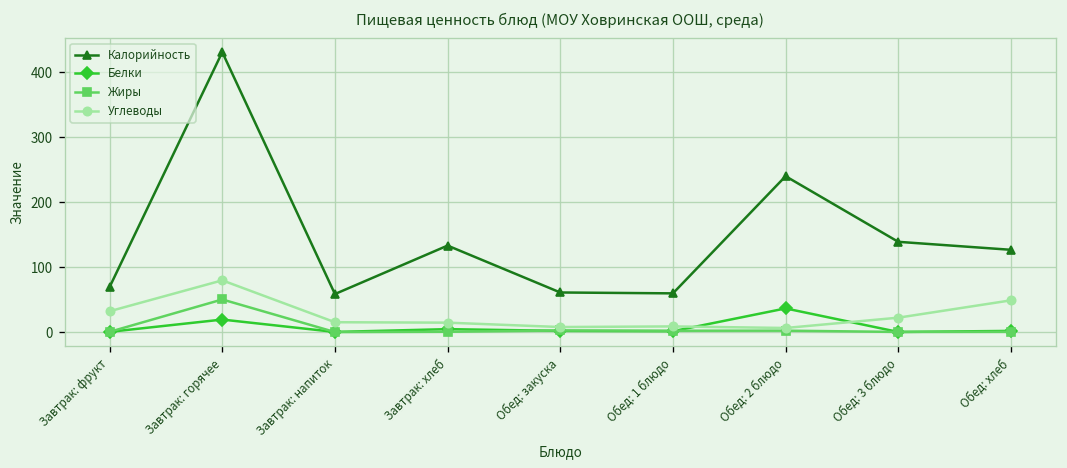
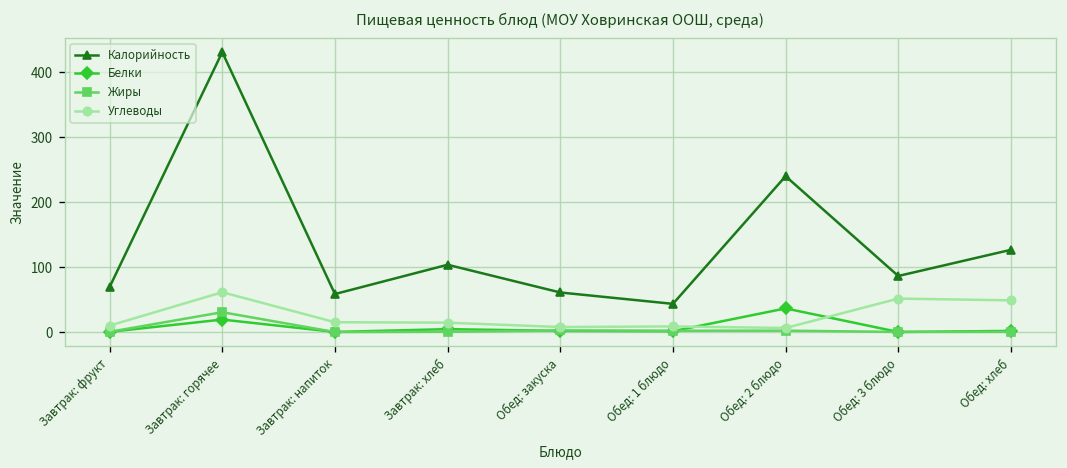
  {
    "Калорийность": {
      "Завтрак: фрукт": 70,
      "Завтрак: горячее": 430,
      "Завтрак: напиток": 60,
-     "Завтрак: хлеб": 130,
+     "Завтрак: хлеб": 100,
      "Обед: закуска": 60,
-     "Обед: 1 блюдо": 60,
+     "Обед: 1 блюдо": 40,
      "Обед: 2 блюдо": 240,
-     "Обед: 3 блюдо": 140,
+     "Обед: 3 блюдо": 90,
      "Обед: хлеб": 130
    },
    "Белки": {
      "Завтрак: горячее": 20,
      "Обед: 2 блюдо": 40
    },
    "Жиры": {
-     "Завтрак: горячее": 50
+     "Завтрак: горячее": 30
    },
    "Углеводы": {
-     "Завтрак: фрукт": 30,
-     "Завтрак: горячее": 80,
+     "Завтрак: фрукт": 10,
+     "Завтрак: горячее": 60,
      "Завтрак: напиток": 20,
      "Завтрак: хлеб": 10,
      "Обед: закуска": 10,
      "Обед: 1 блюдо": 10,
-     "Обед: 3 блюдо": 20,
+     "Обед: 3 блюдо": 50,
      "Обед: хлеб": 50
    }
  }
